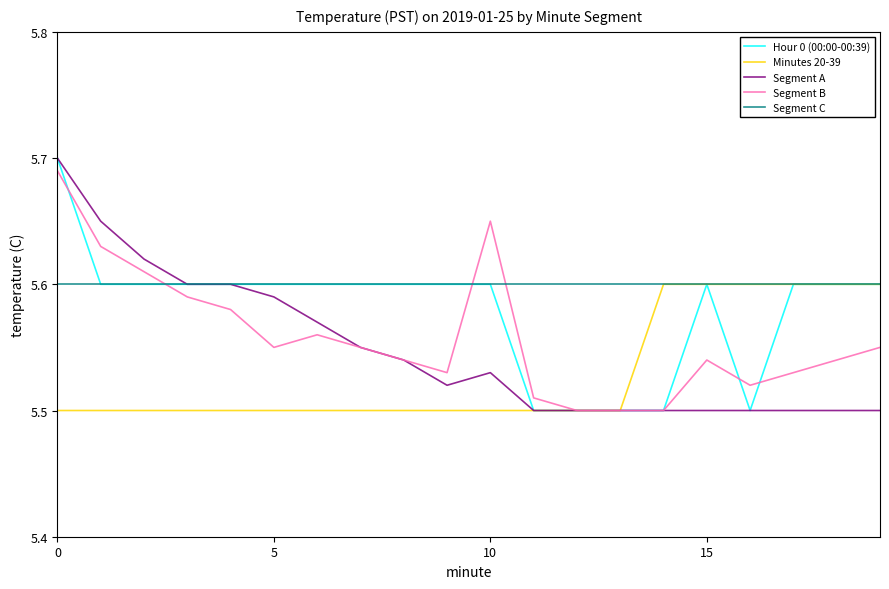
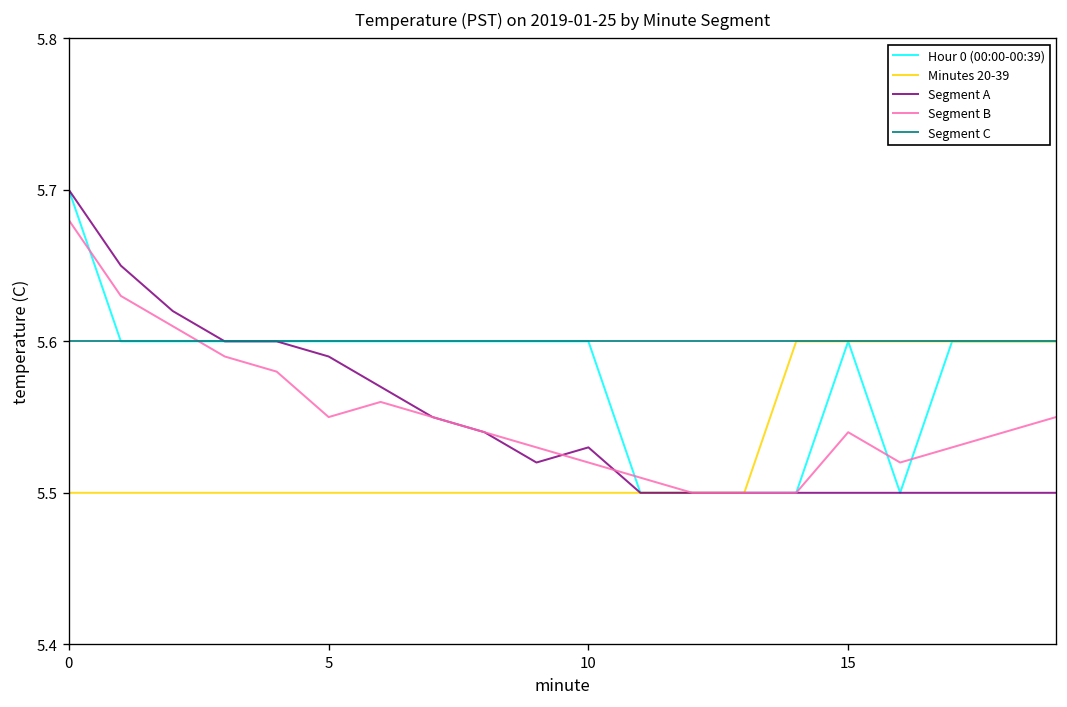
  {
    "Minutes 20-39": {
      "0": 5.50,
      "5": 5.50,
      "10": 5.50
    },
    "Segment A": {
      "5": 5.59,
      "10": 5.53,
      "15": 5.50
    },
    "Segment B": {
-     "0": 5.69,
+     "0": 5.68,
      "5": 5.55,
-     "10": 5.65,
+     "10": 5.52,
      "15": 5.54
    },
    "Segment C": {
      "0": 5.60
    }
  }
